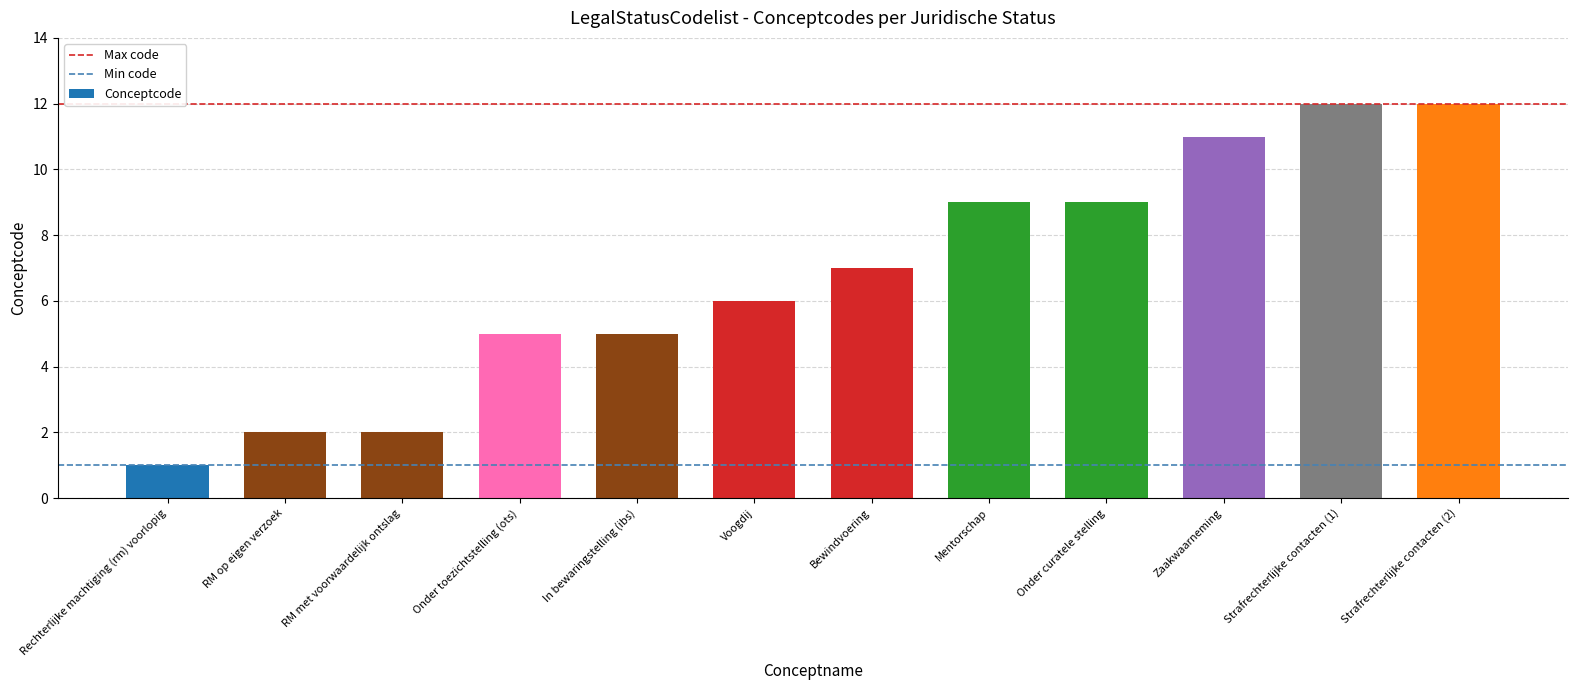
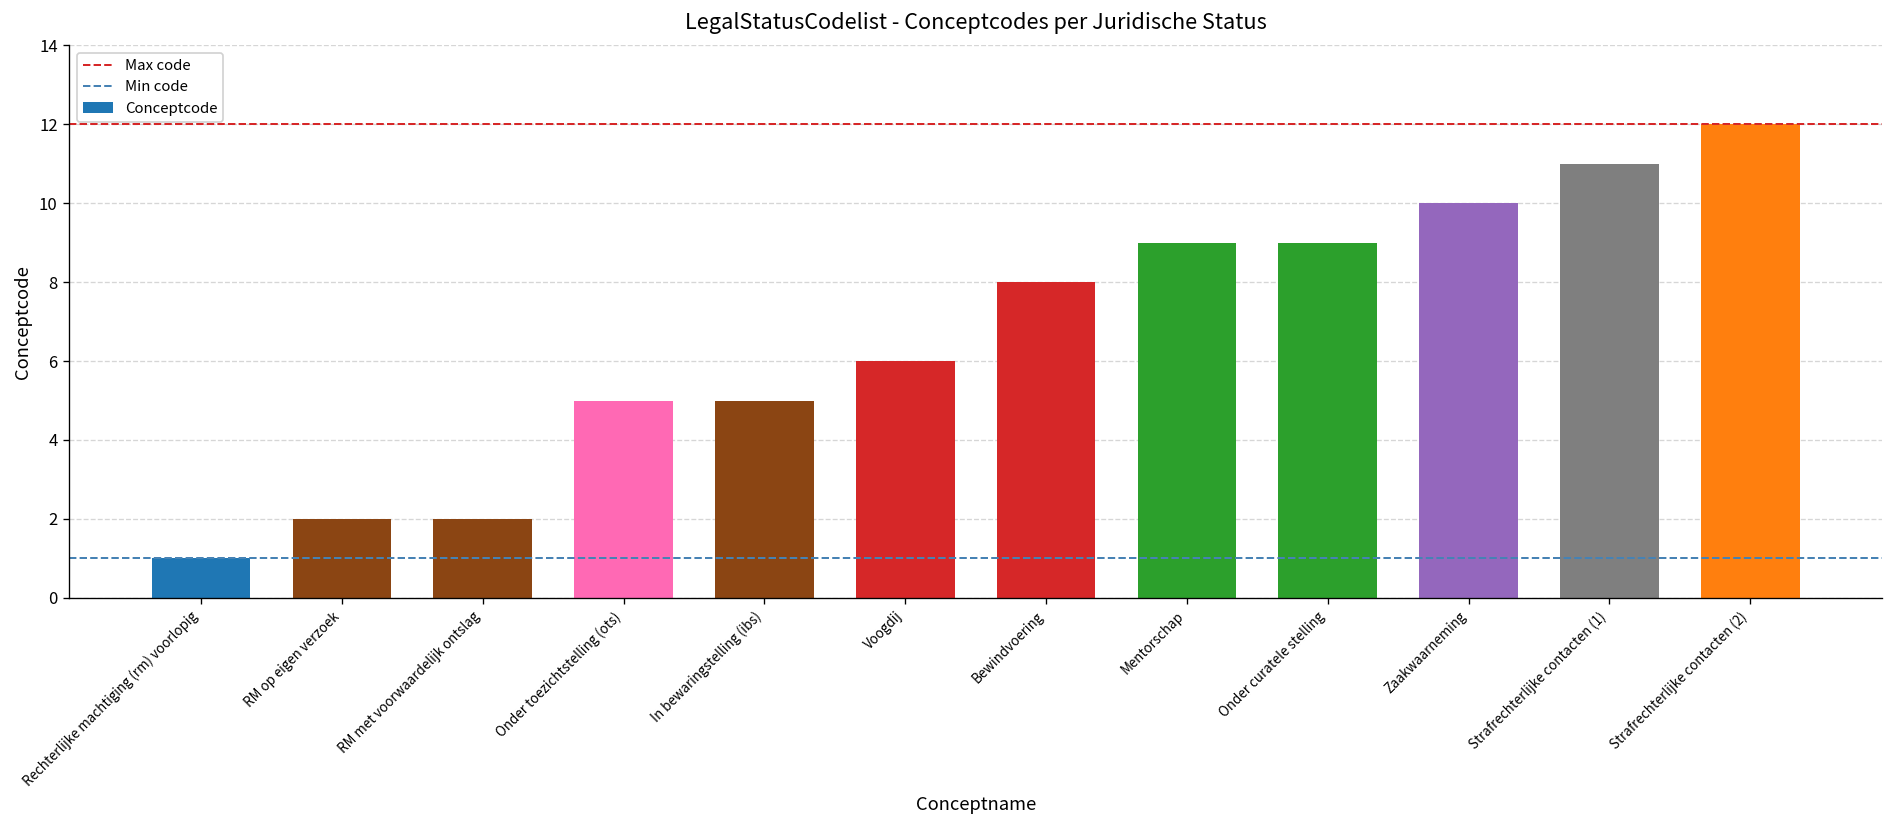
  {
    "Rechterlijke machtiging (rm) voorlopig": 1,
    "RM op eigen verzoek": 2,
    "RM met voorwaardelijk ontslag": 2,
    "Onder toezichtstelling (ots)": 5,
    "In bewaringstelling (ibs)": 5,
    "Voogdij": 6,
-   "Bewindvoering": 7,
+   "Bewindvoering": 8,
    "Mentorschap": 9,
    "Onder curatele stelling": 9,
-   "Zaakwaarneming": 11,
-   "Strafrechterlijke contacten (1)": 12,
+   "Zaakwaarneming": 10,
+   "Strafrechterlijke contacten (1)": 11,
    "Strafrechterlijke contacten (2)": 12
  }
